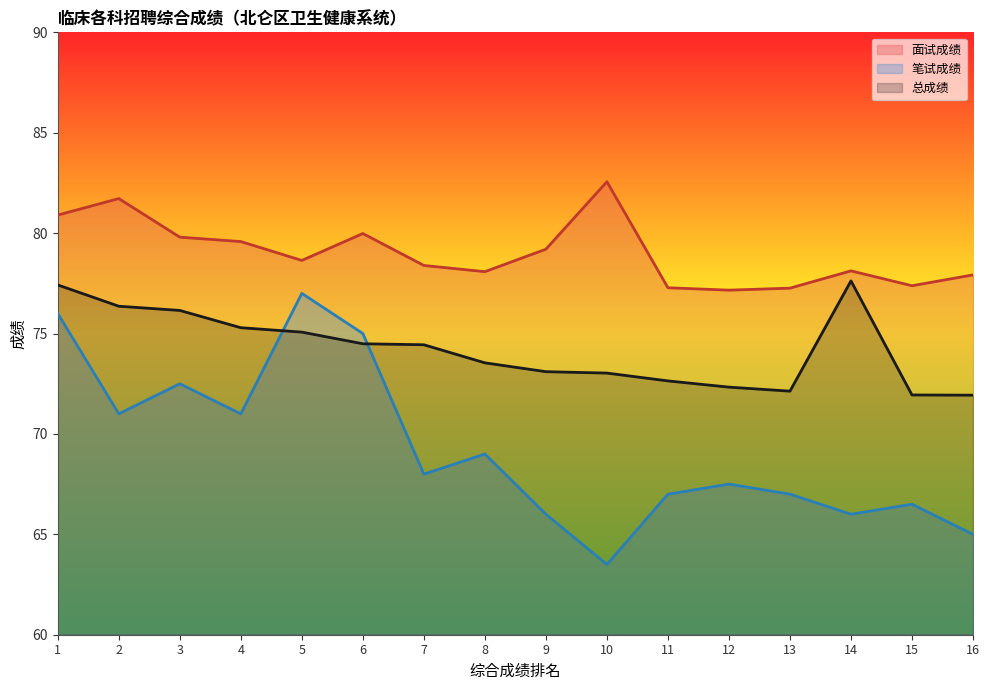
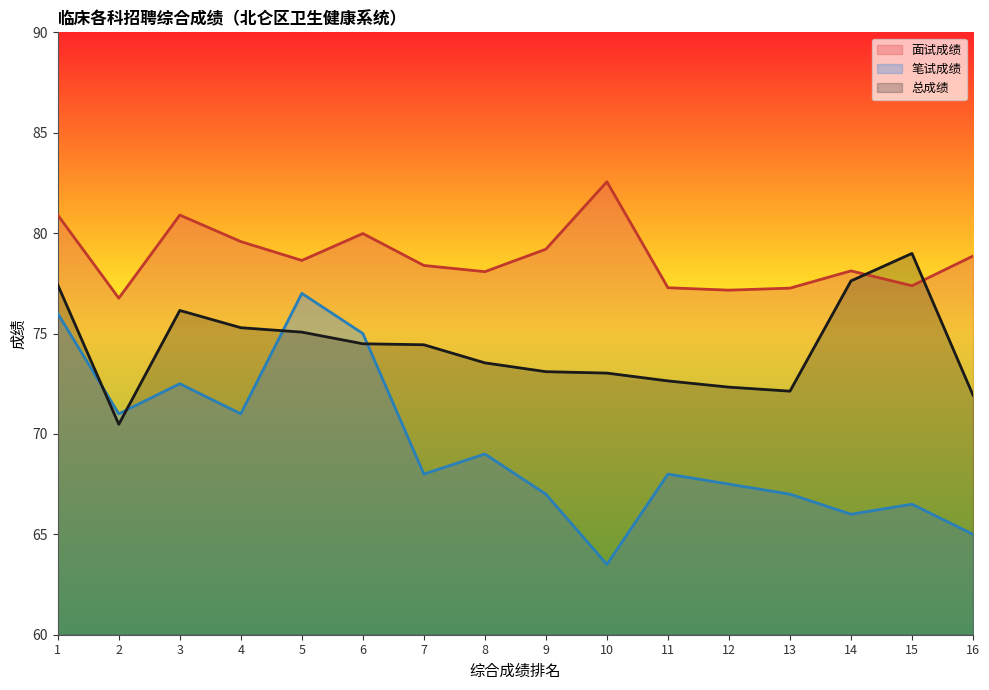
  {
    "面试成绩": {
      "1": 80.9,
-     "2": 81.7,
-     "3": 79.8,
+     "2": 76.8,
+     "3": 80.9,
      "4": 79.6,
      "5": 78.6,
      "6": 80.0,
      "7": 78.4,
      "8": 78.1,
      "9": 79.2,
      "10": 82.6,
      "11": 77.3,
      "12": 77.2,
      "13": 77.3,
      "14": 78.1,
      "15": 77.4,
-     "16": 77.9
+     "16": 78.9
    },
    "笔试成绩": {
      "1": 76,
      "2": 71,
      "3": 72.5,
      "4": 71,
      "5": 77,
      "6": 75,
      "7": 68,
      "8": 69,
-     "9": 66,
+     "9": 67,
      "10": 63.5,
-     "11": 67,
+     "11": 68,
      "12": 67.5,
      "13": 67,
      "14": 66,
      "15": 66.5,
      "16": 65
    },
    "总成绩": {
      "1": 77.4,
-     "2": 76.4,
+     "2": 70.5,
      "3": 76.2,
      "4": 75.3,
      "5": 75.1,
      "6": 74.5,
      "7": 74.4,
      "8": 73.5,
      "9": 73.1,
      "10": 73.0,
      "11": 72.6,
      "12": 72.3,
      "13": 72.1,
      "14": 77.6,
-     "15": 71.9,
+     "15": 79.0,
      "16": 71.9
    }
  }
